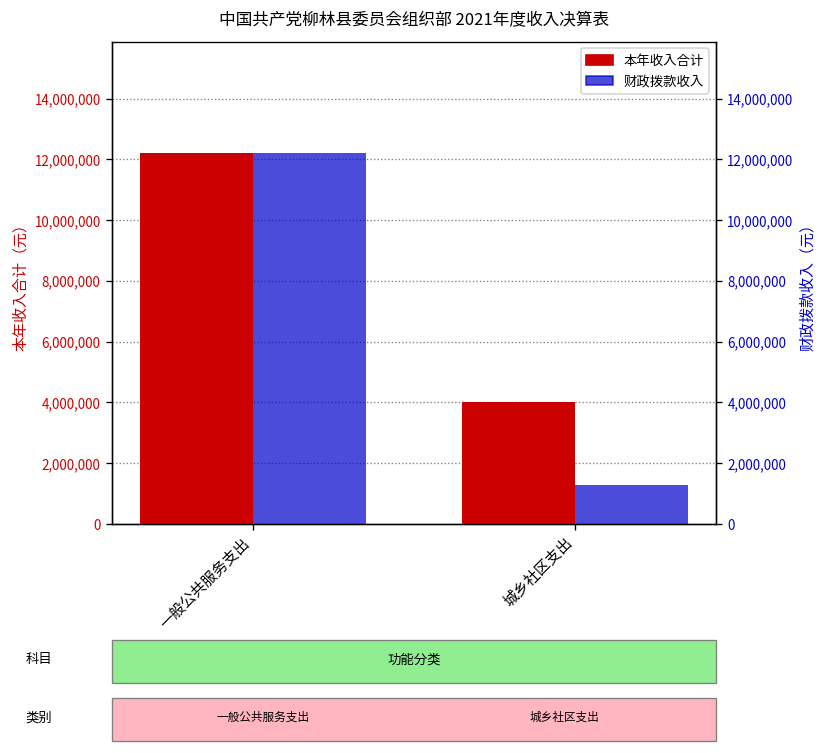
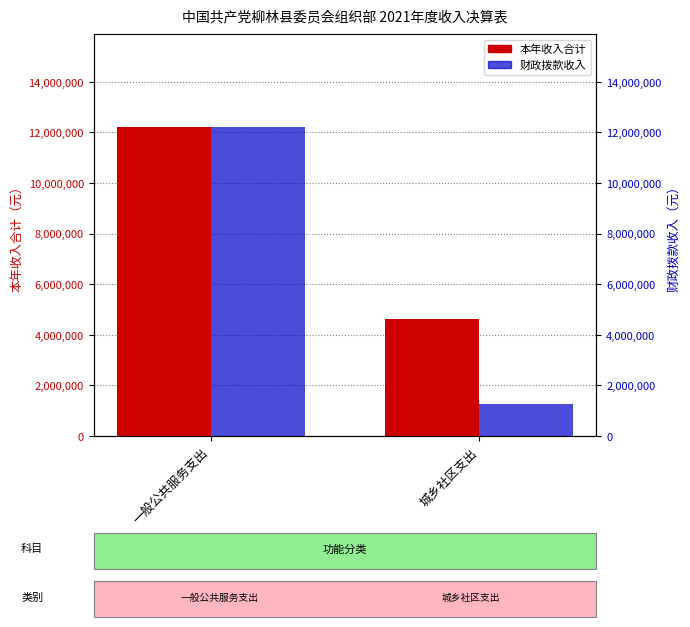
  {
    "本年收入合计": {
      "一般公共服务支出": "12,200,000",
-     "城乡社区支出": "4,000,000"
+     "城乡社区支出": "4,600,000"
    },
    "财政拨款收入": {
      "一般公共服务支出": "12,200,000",
      "城乡社区支出": "1,300,000"
    }
  }
